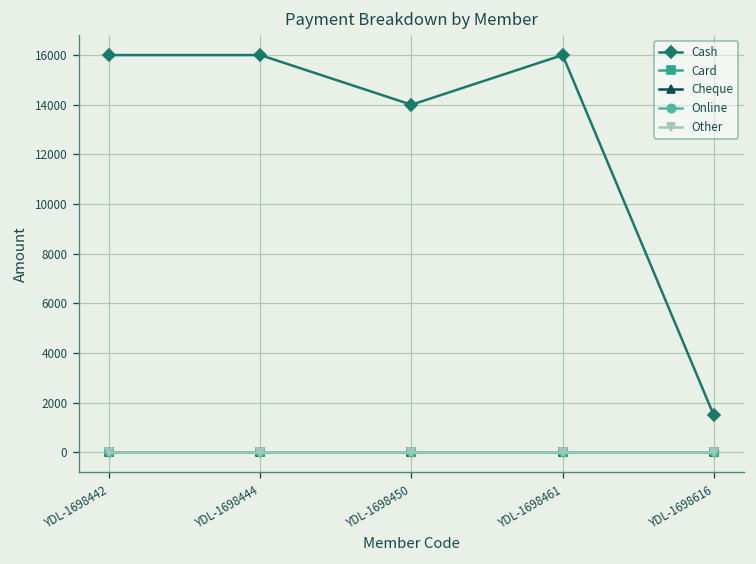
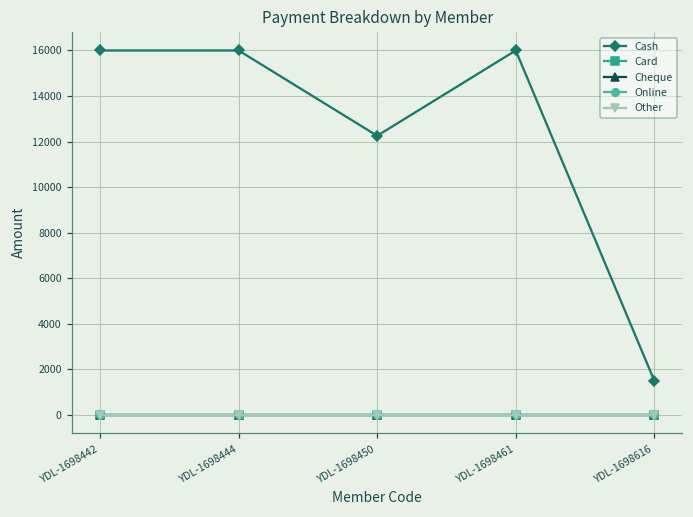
  {
    "Cash": {
      "YDL-1698442": 16000,
      "YDL-1698444": 16000,
-     "YDL-1698450": 14000,
+     "YDL-1698450": 12300,
      "YDL-1698461": 16000,
      "YDL-1698616": 1500
    },
    "Other": {
      "YDL-1698442": 0,
      "YDL-1698444": 0,
      "YDL-1698450": 0,
      "YDL-1698461": 0,
      "YDL-1698616": 0
    }
  }
